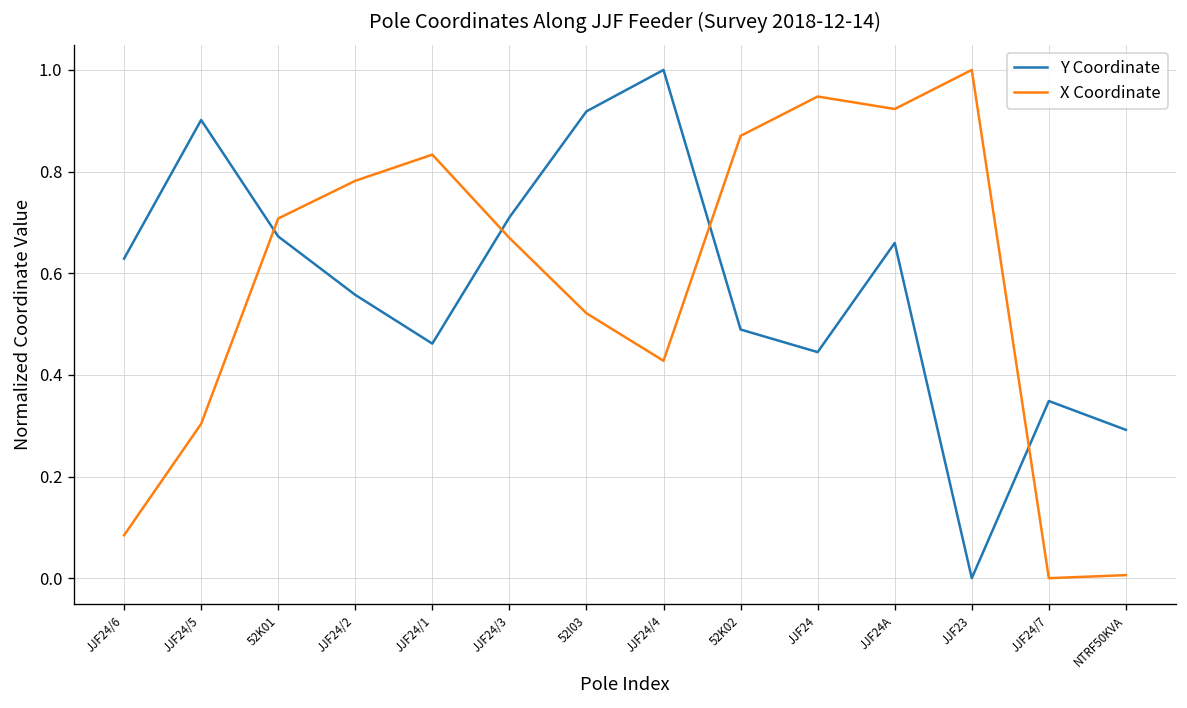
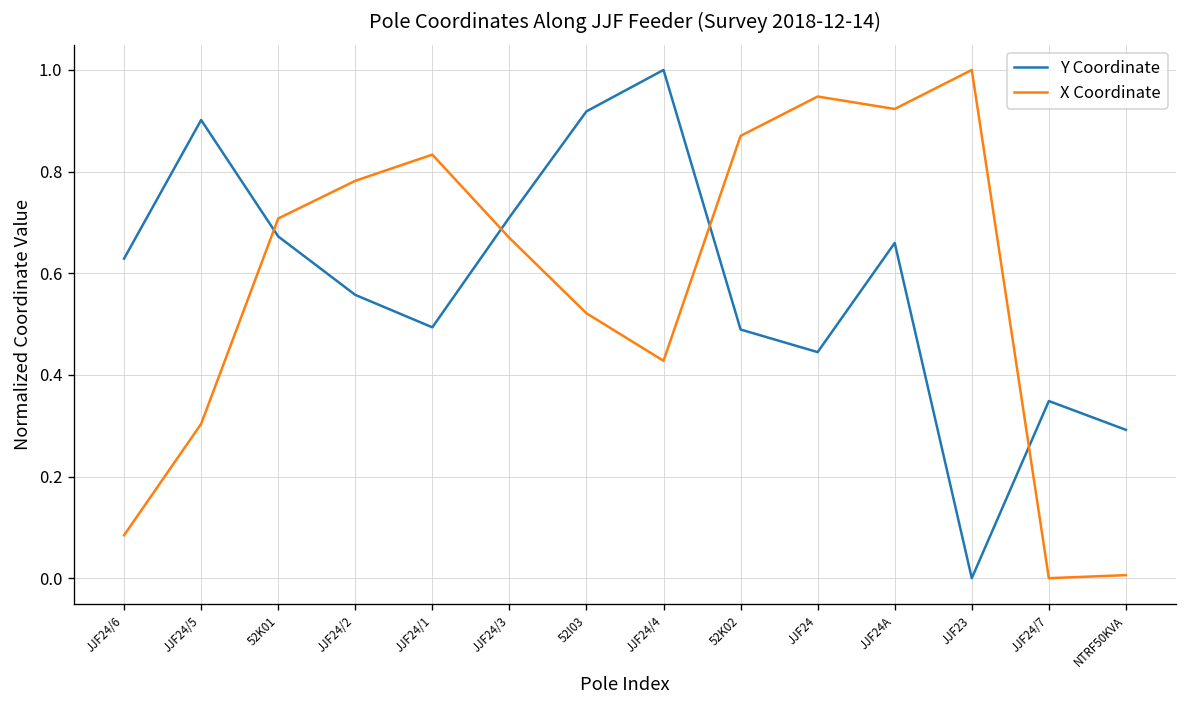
  {
    "Y Coordinate": {
      "JJF24/6": 0.63,
      "JJF24/5": 0.90,
      "52K01": 0.67,
      "JJF24/2": 0.56,
-     "JJF24/1": 0.46,
+     "JJF24/1": 0.49,
      "JJF24/3": 0.71,
      "52I03": 0.92,
      "JJF24/4": 1.00,
      "52K02": 0.49,
      "JJF24": 0.44,
      "JJF24A": 0.66,
      "JJF23": 0.00,
      "JJF24/7": 0.35,
      "NTRF50KVA": 0.29
    },
    "X Coordinate": {
      "JJF24/6": 0.08,
      "JJF24/5": 0.30,
      "52K01": 0.71,
      "JJF24/2": 0.78,
      "JJF24/1": 0.83,
      "JJF24/3": 0.67,
      "52I03": 0.52,
      "JJF24/4": 0.43,
      "52K02": 0.87,
      "JJF24": 0.95,
      "JJF24A": 0.92,
      "JJF23": 1.00,
      "JJF24/7": 0.00,
      "NTRF50KVA": 0.01
    }
  }
